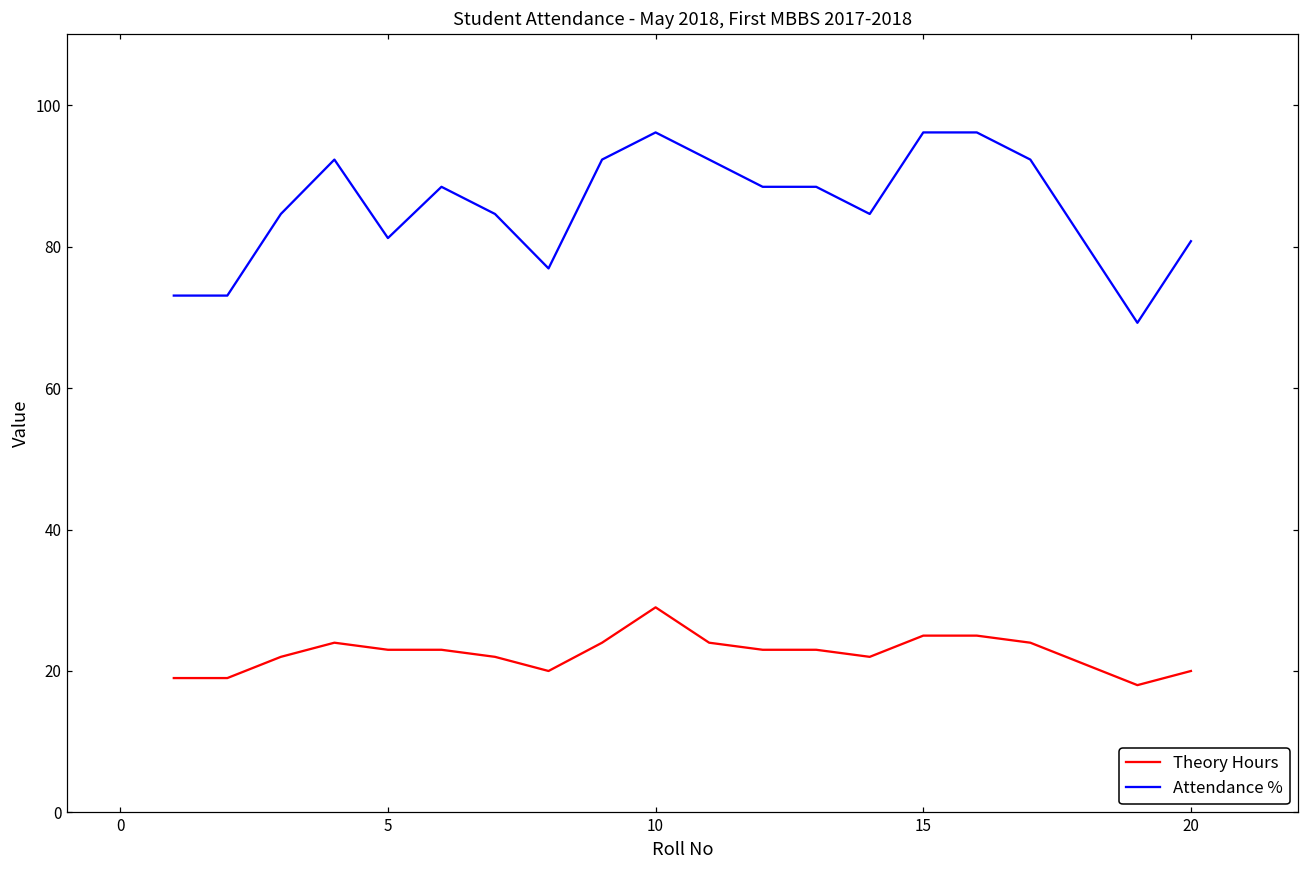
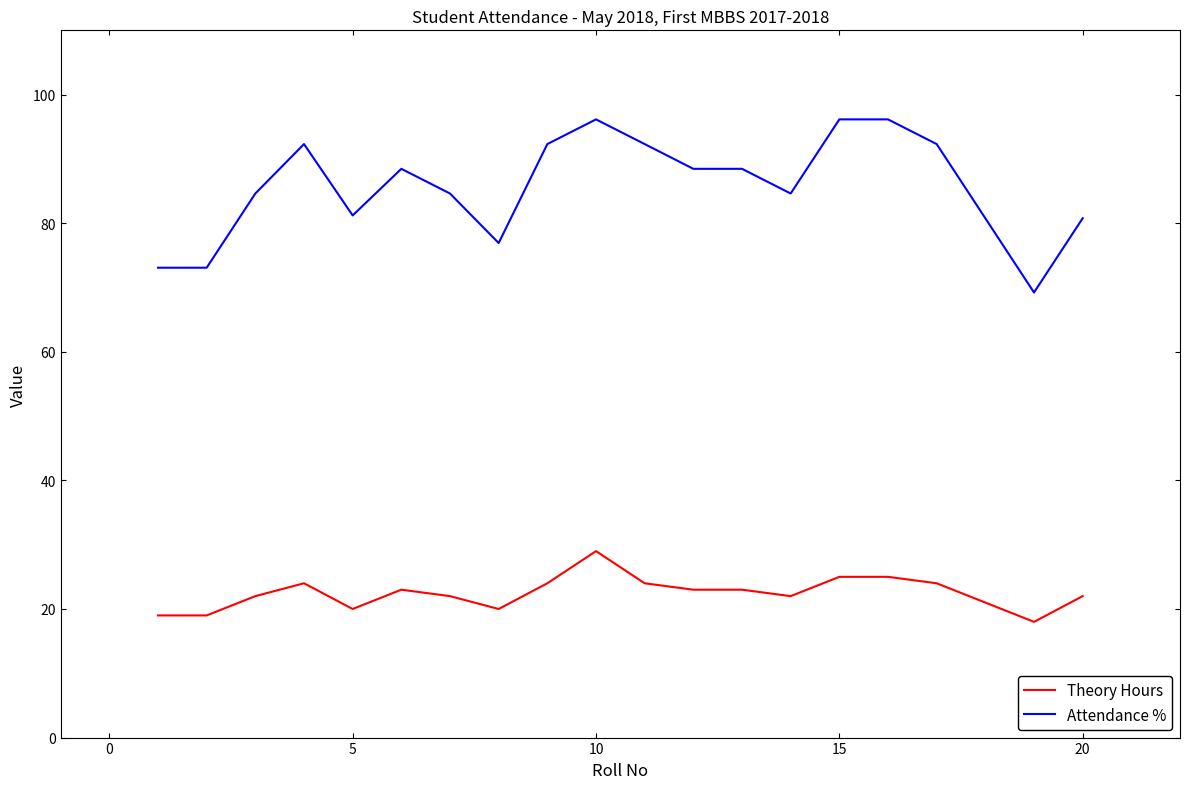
  {
    "Theory Hours": {
-     "5": 23,
+     "5": 20,
      "10": 29,
      "15": 25,
-     "20": 20
+     "20": 22
    },
    "Attendance %": {
      "5": 81,
      "10": 96,
      "15": 96,
      "20": 81
    }
  }
